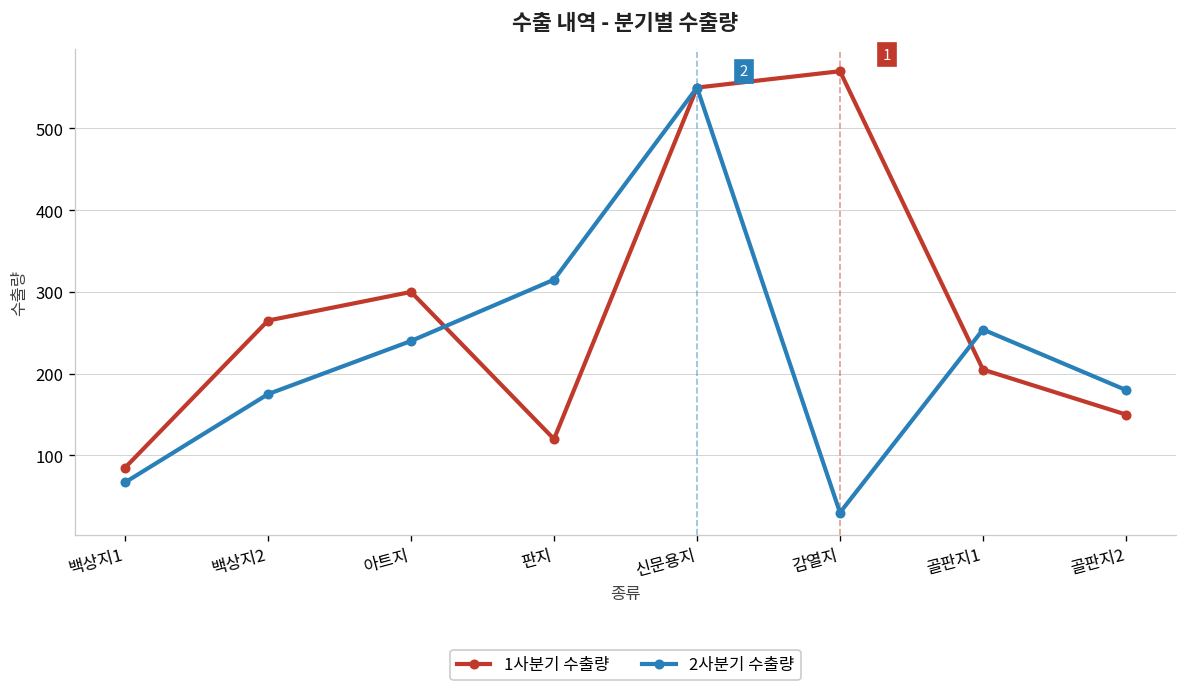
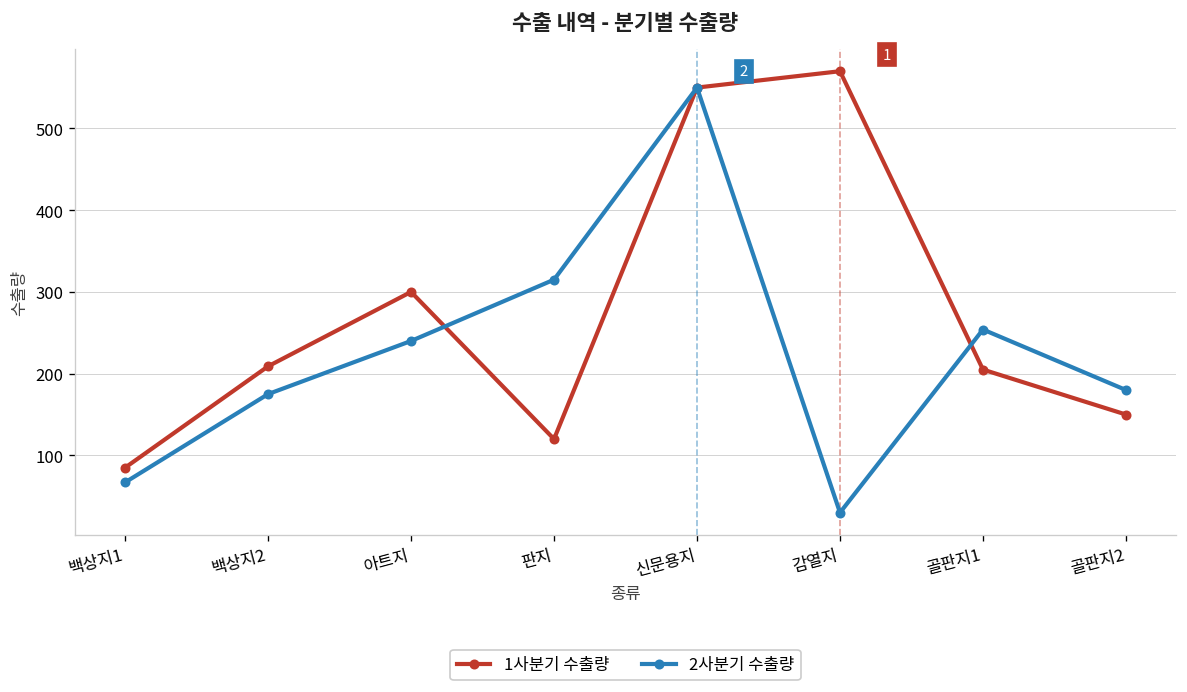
  {
    "1사분기 수출량": {
      "백상지1": 90,
-     "백상지2": 270,
+     "백상지2": 210,
      "아트지": 300,
      "판지": 120,
      "감열지": 570,
      "골판지1": 210,
      "골판지2": 150
    },
    "2사분기 수출량": {
      "백상지1": 70,
      "백상지2": 180,
      "아트지": 240,
      "판지": 320,
      "감열지": 30,
      "골판지1": 250,
      "골판지2": 180
    }
  }
